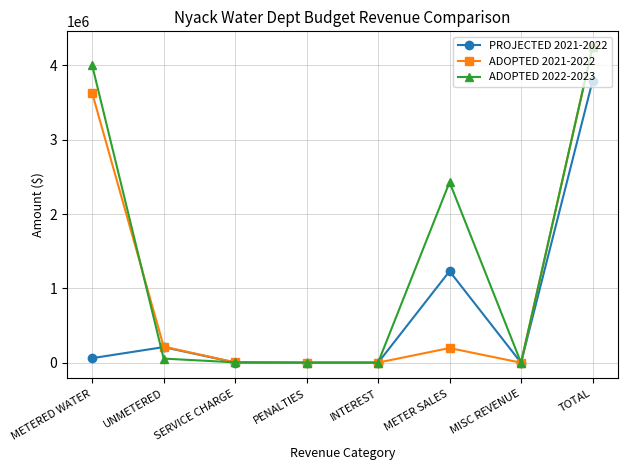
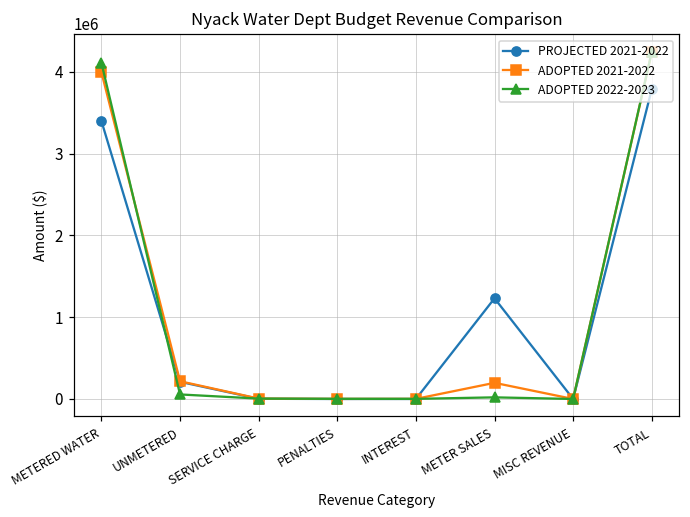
  {
    "PROJECTED 2021-2022": {
-     "METERED WATER": 100000,
+     "METERED WATER": 3400000,
      "METER SALES": 1200000
    },
    "ADOPTED 2021-2022": {
-     "METERED WATER": 3600000,
+     "METERED WATER": 4000000,
      "METER SALES": 200000
    },
    "ADOPTED 2022-2023": {
-     "METERED WATER": 4000000,
+     "METERED WATER": 4100000,
      "UNMETERED": 100000,
-     "METER SALES": 2400000
+     "METER SALES": 0
    }
  }
